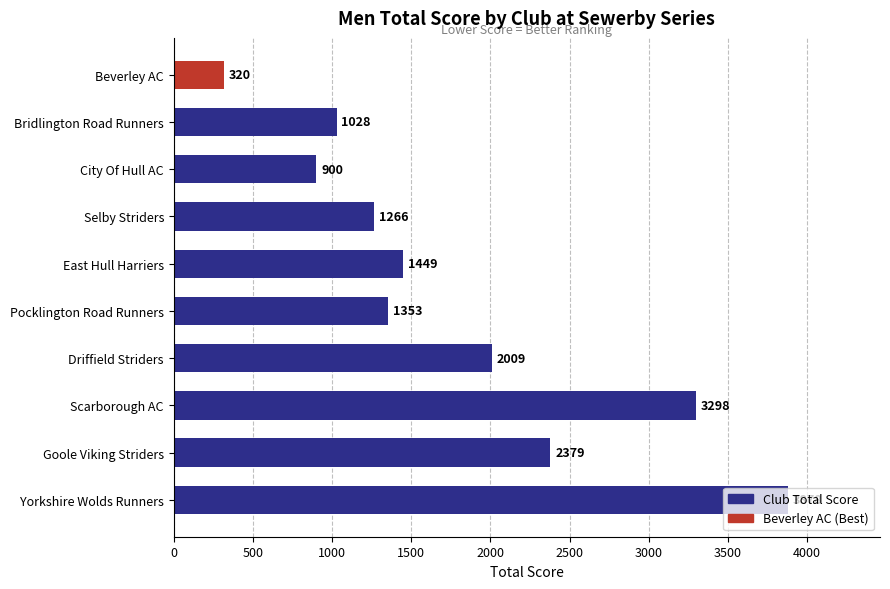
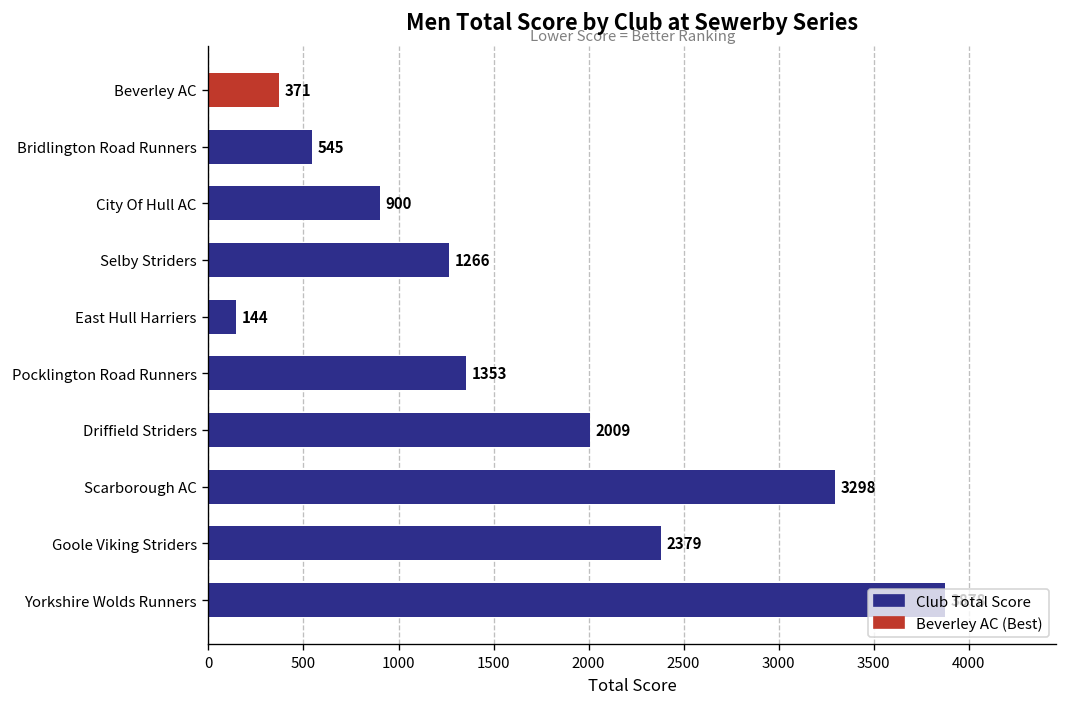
  {
-   "Beverley AC": 320,
-   "Bridlington Road Runners": 1028,
+   "Beverley AC": 371,
+   "Bridlington Road Runners": 545,
    "City Of Hull AC": 900,
    "Selby Striders": 1266,
-   "East Hull Harriers": 1449,
+   "East Hull Harriers": 144,
    "Pocklington Road Runners": 1353,
    "Driffield Striders": 2009,
    "Scarborough AC": 3298,
    "Goole Viking Striders": 2379
  }
